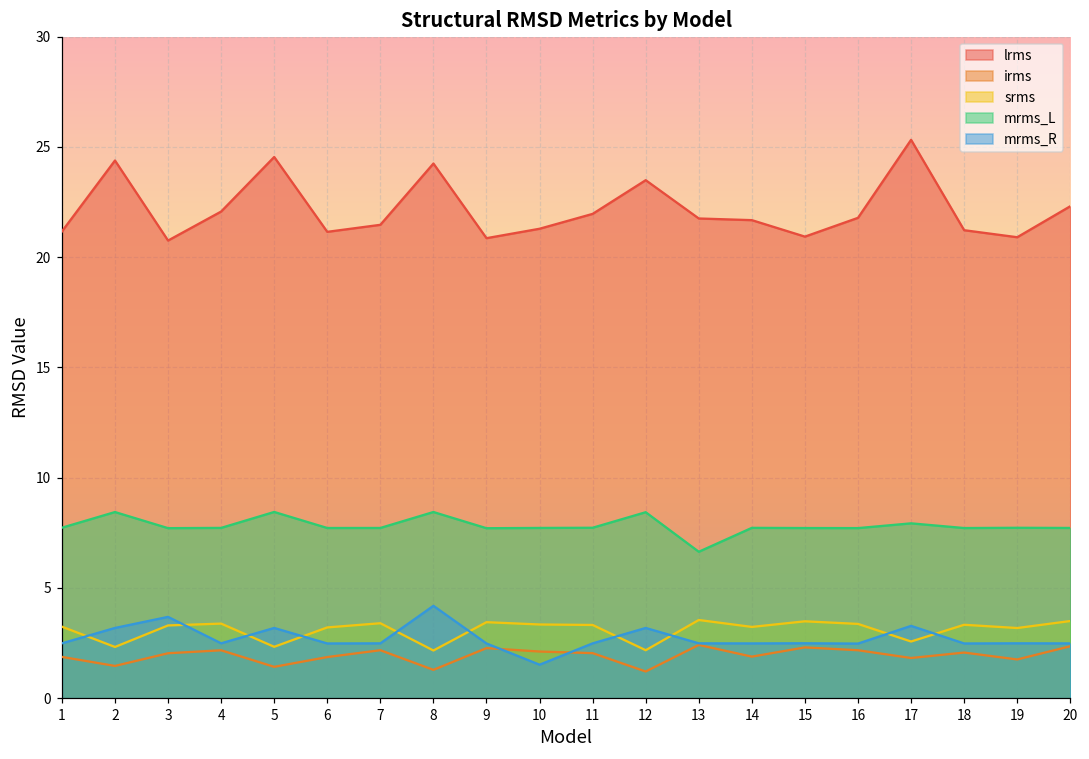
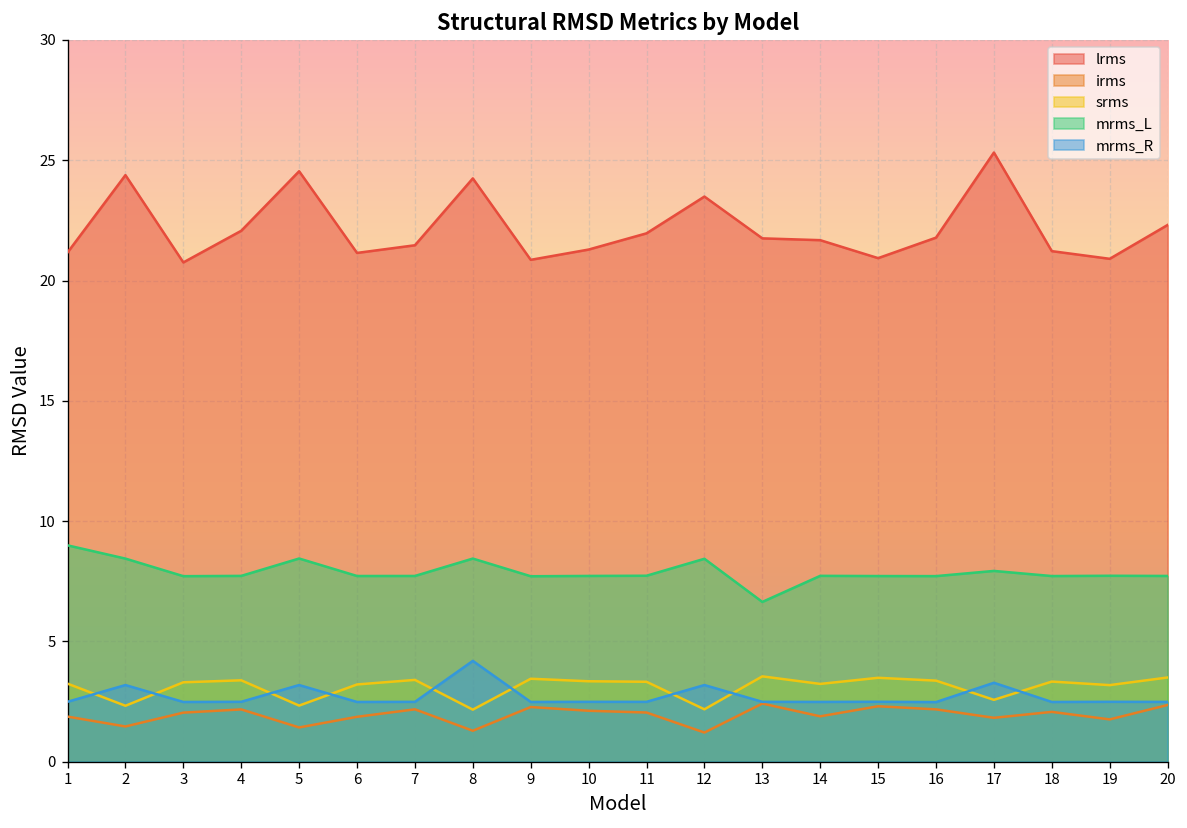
  {
    "mrms_L": {
-     "1": 7.7,
+     "1": 9.0,
      "2": 8.4,
      "3": 7.7,
      "4": 7.7,
      "5": 8.4,
      "6": 7.7,
      "7": 7.7,
      "8": 8.4,
      "9": 7.7,
      "10": 7.7,
      "11": 7.7,
      "12": 8.4,
      "13": 6.6,
      "14": 7.7,
      "15": 7.7,
      "16": 7.7,
      "17": 7.9,
      "18": 7.7,
      "19": 7.7,
      "20": 7.7
    },
    "mrms_R": {
      "1": 2.5,
      "2": 3.2,
-     "3": 3.7,
+     "3": 2.5,
      "4": 2.5,
      "5": 3.2,
      "6": 2.5,
      "7": 2.5,
      "8": 4.2,
      "9": 2.5,
-     "10": 1.5,
+     "10": 2.5,
      "11": 2.5,
      "12": 3.2,
      "14": 2.5,
      "15": 2.5,
      "16": 2.5,
      "17": 3.3,
      "18": 2.5,
      "19": 2.5,
      "20": 2.5
    }
  }
